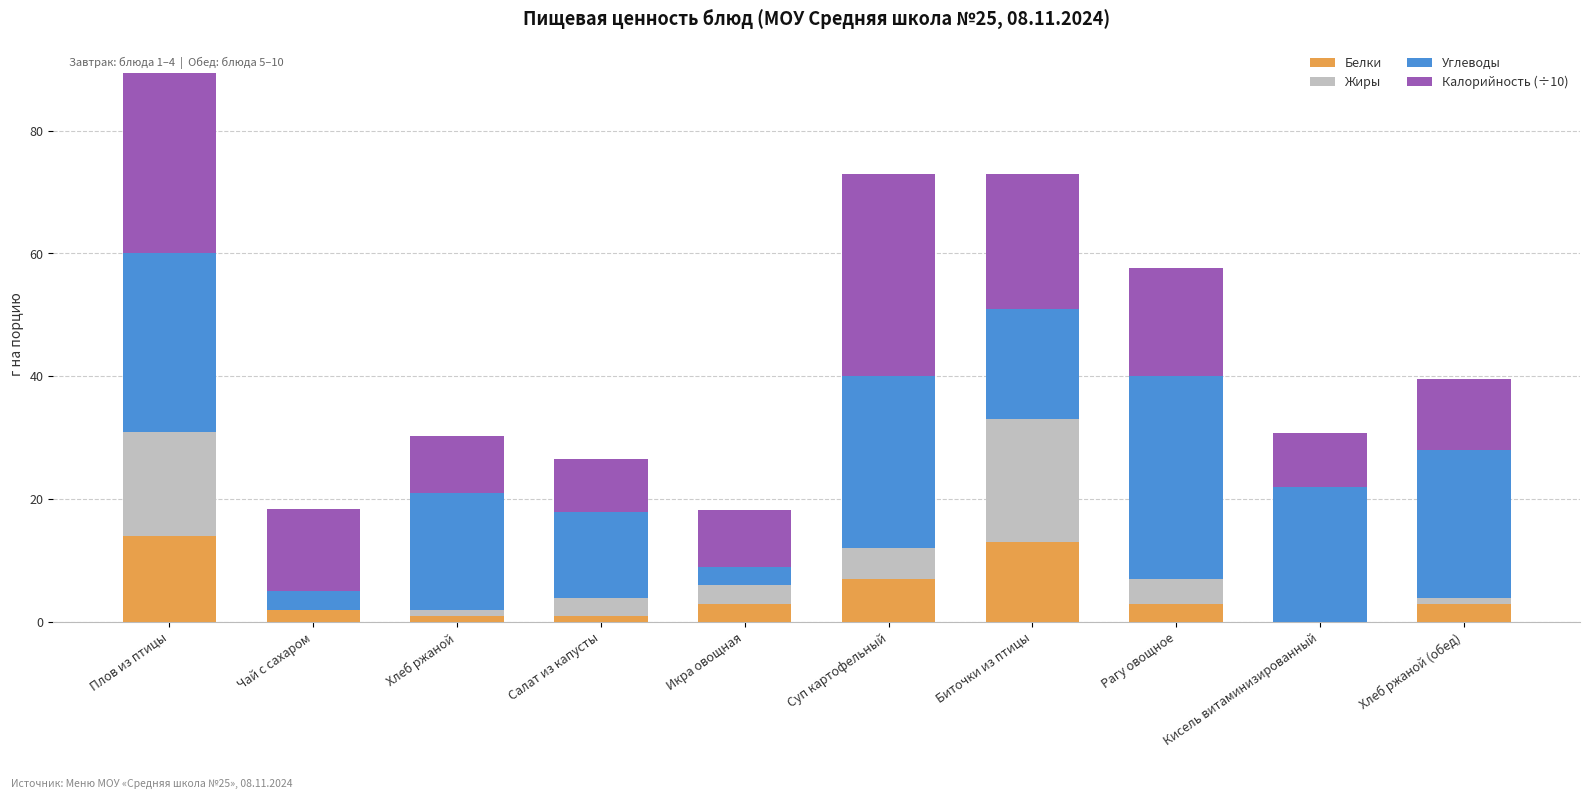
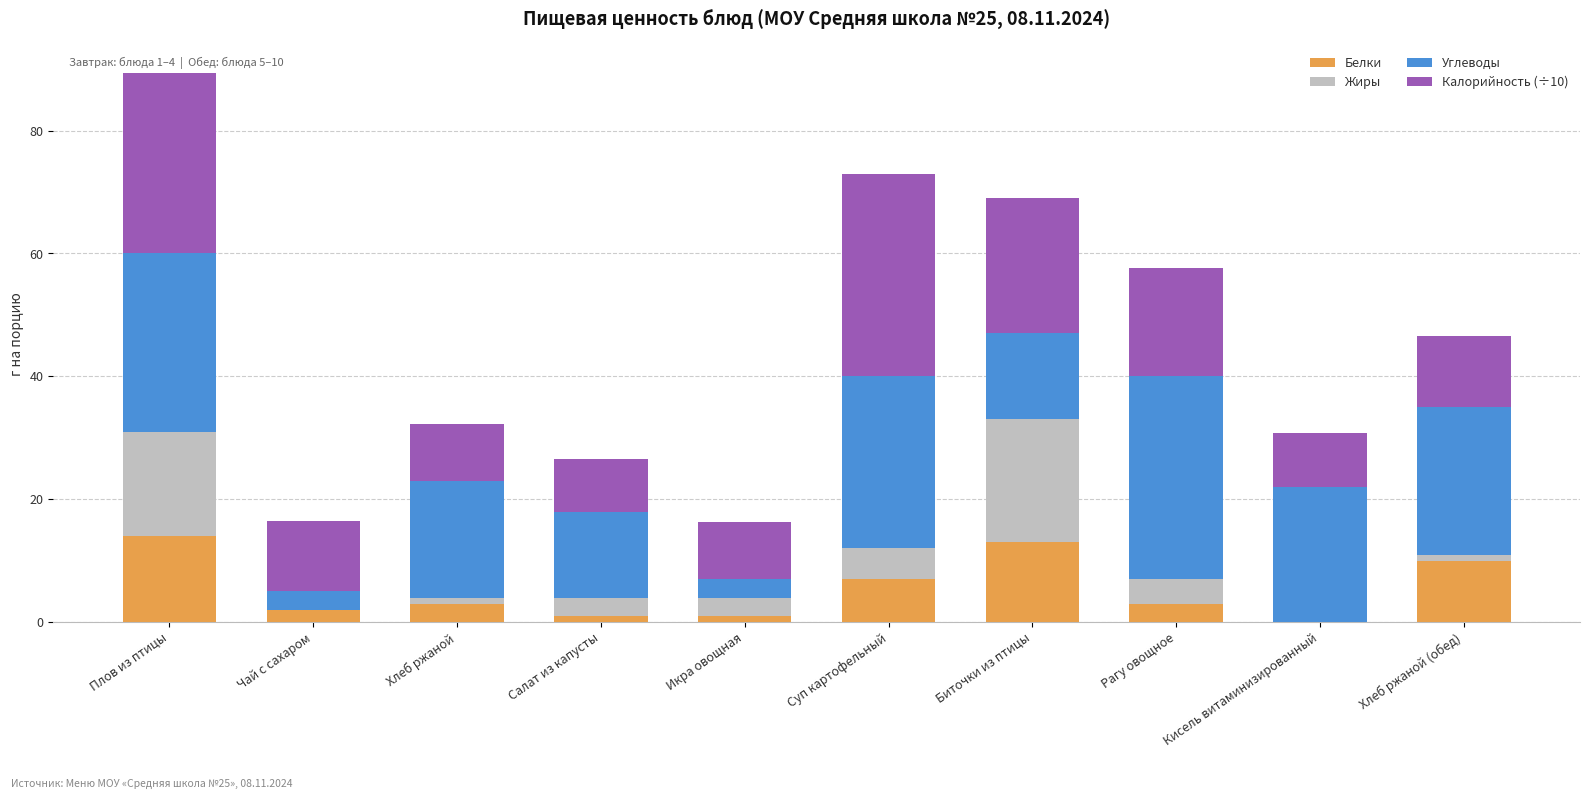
  {
    "Белки": {
      "Плов из птицы": 14,
      "Чай с сахаром": 2,
-     "Хлеб ржаной": 1,
+     "Хлеб ржаной": 3,
      "Салат из капусты": 1,
-     "Икра овощная": 3,
+     "Икра овощная": 1,
      "Суп картофельный": 7,
      "Биточки из птицы": 13,
      "Рагу овощное": 3,
      "Кисель витаминизированный": 0,
-     "Хлеб ржаной (обед)": 3
+     "Хлеб ржаной (обед)": 10
    },
    "Жиры": {
      "Плов из птицы": 17,
      "Чай с сахаром": 0,
      "Хлеб ржаной": 1,
      "Салат из капусты": 3,
      "Икра овощная": 3,
      "Суп картофельный": 5,
      "Биточки из птицы": 20,
      "Рагу овощное": 4,
      "Кисель витаминизированный": 0,
      "Хлеб ржаной (обед)": 1
    },
    "Углеводы": {
      "Плов из птицы": 29,
      "Чай с сахаром": 3,
      "Хлеб ржаной": 19,
      "Салат из капусты": 14,
      "Икра овощная": 3,
      "Суп картофельный": 28,
-     "Биточки из птицы": 18,
+     "Биточки из птицы": 14,
      "Рагу овощное": 33,
      "Кисель витаминизированный": 22,
      "Хлеб ржаной (обед)": 24
    },
    "Калорийность (÷10)": {
-     "Чай с сахаром": 13,
+     "Чай с сахаром": 12,
      "Хлеб ржаной": 9,
      "Салат из капусты": 9,
      "Икра овощная": 9,
      "Суп картофельный": 33,
      "Биточки из птицы": 22,
      "Рагу овощное": 18,
      "Кисель витаминизированный": 9,
      "Хлеб ржаной (обед)": 12
    }
  }
